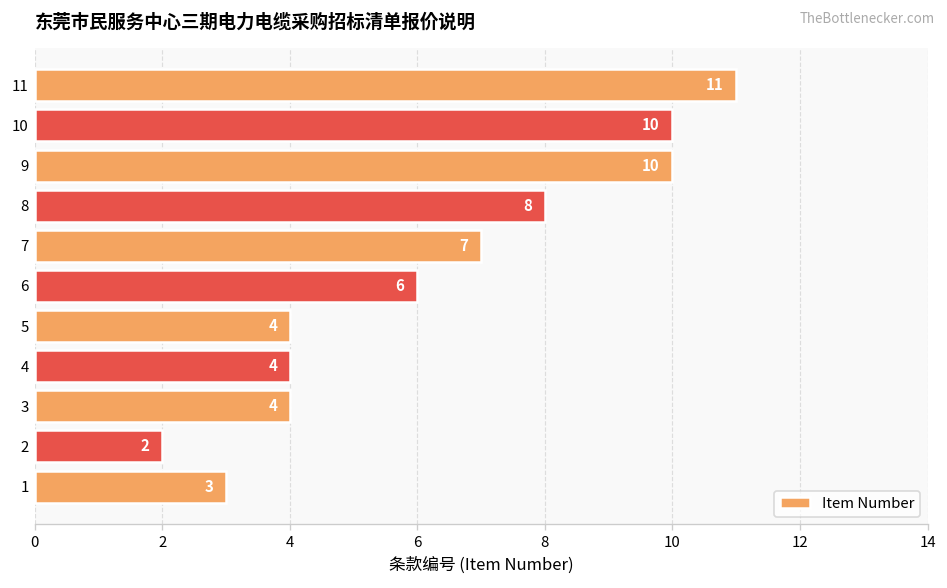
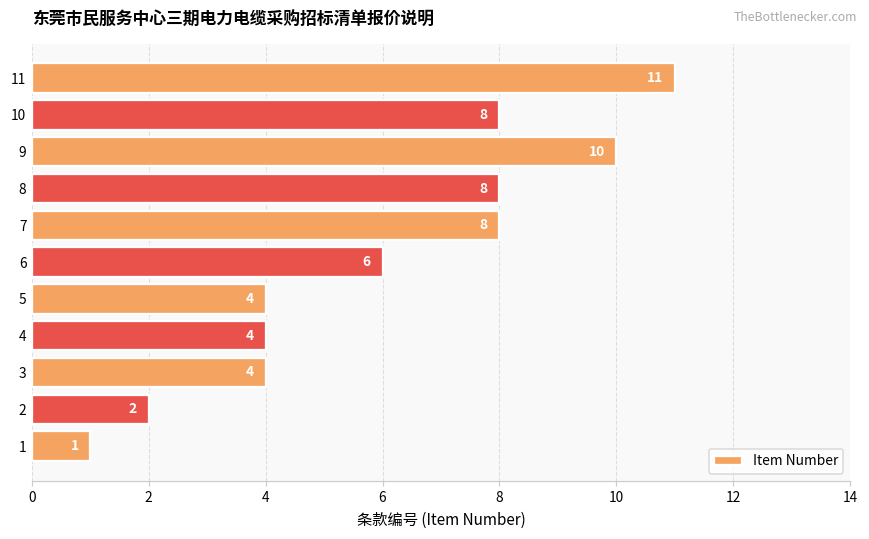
  {
    "11": 11,
-   "10": 10,
+   "10": 8,
    "9": 10,
    "8": 8,
-   "7": 7,
+   "7": 8,
    "6": 6,
    "5": 4,
    "4": 4,
    "3": 4,
    "2": 2,
-   "1": 3
+   "1": 1
  }
